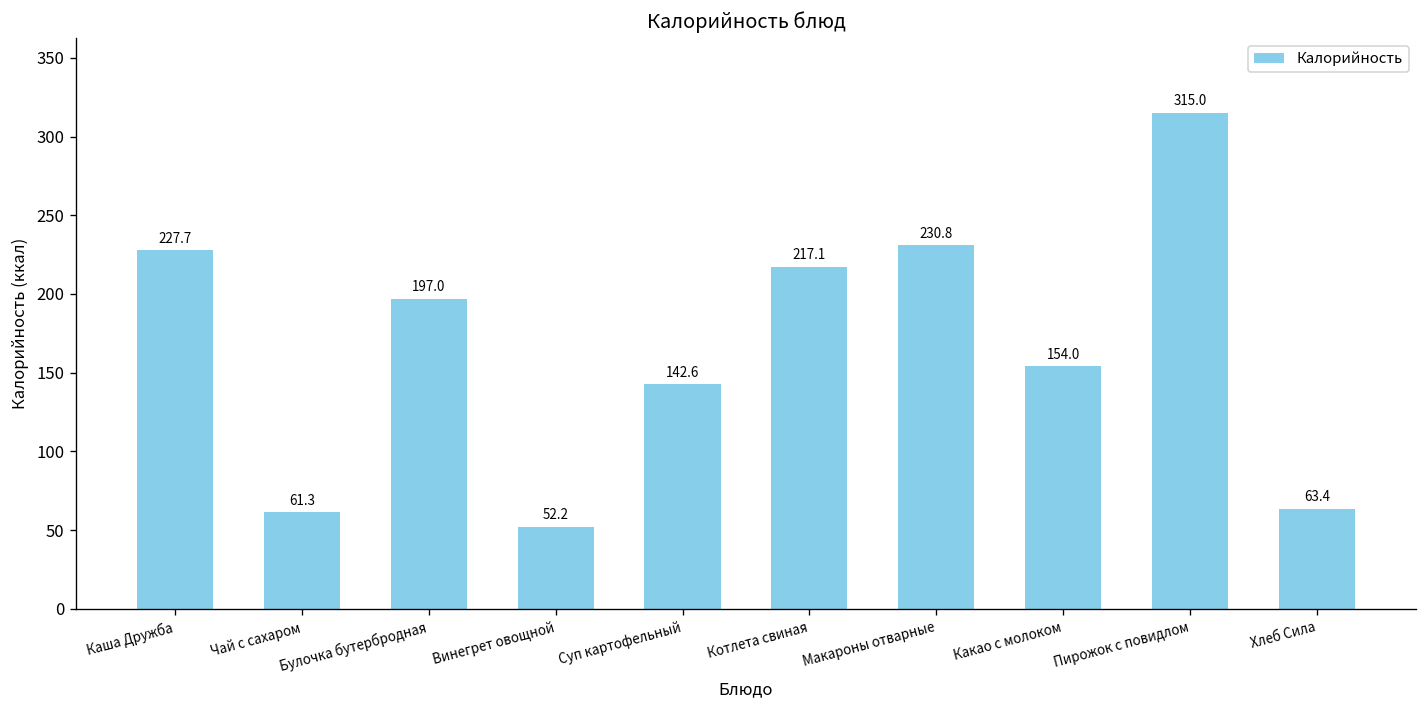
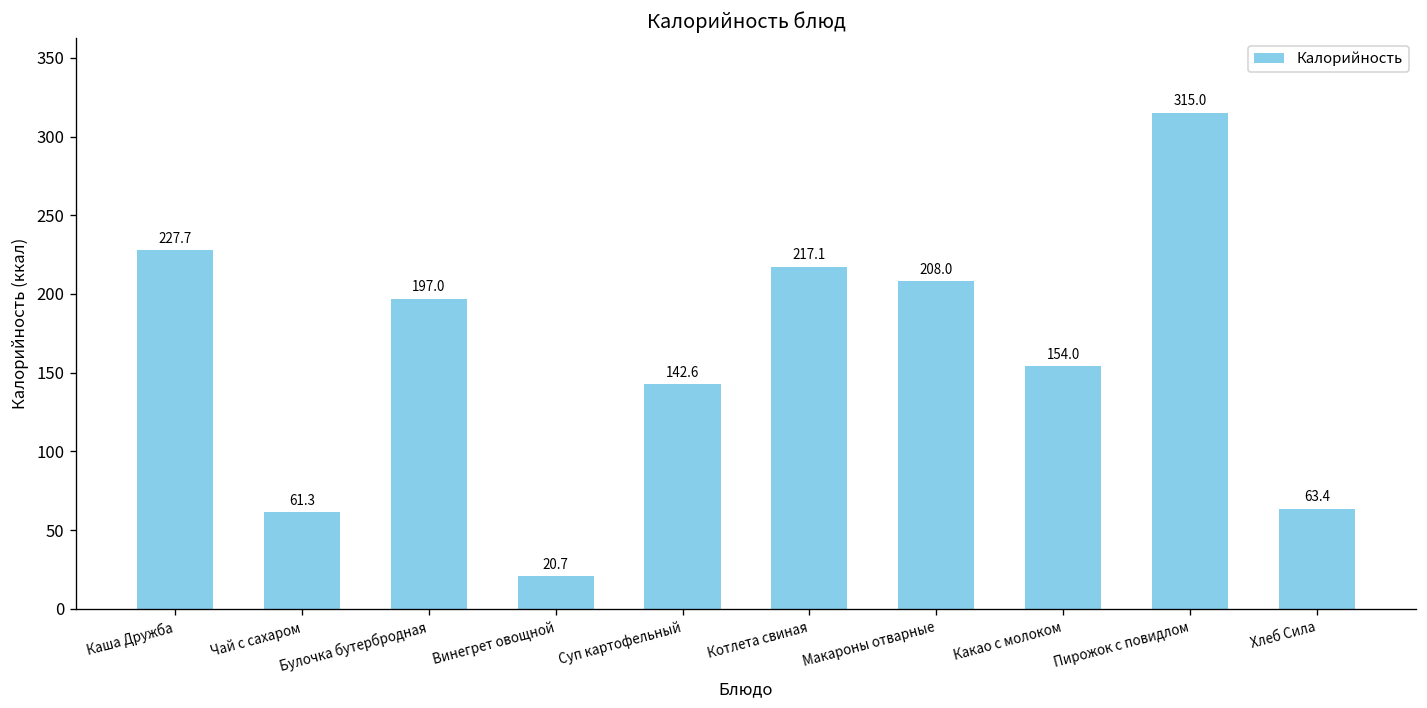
  {
    "Каша Дружба": 227.7,
    "Чай с сахаром": 61.3,
    "Булочка бутербродная": 197.0,
-   "Винегрет овощной": 52.2,
+   "Винегрет овощной": 20.7,
    "Суп картофельный": 142.6,
    "Котлета свиная": 217.1,
-   "Макароны отварные": 230.8,
+   "Макароны отварные": 208.0,
    "Какао с молоком": 154.0,
    "Пирожок с повидлом": 315.0,
    "Хлеб Сила": 63.4
  }
